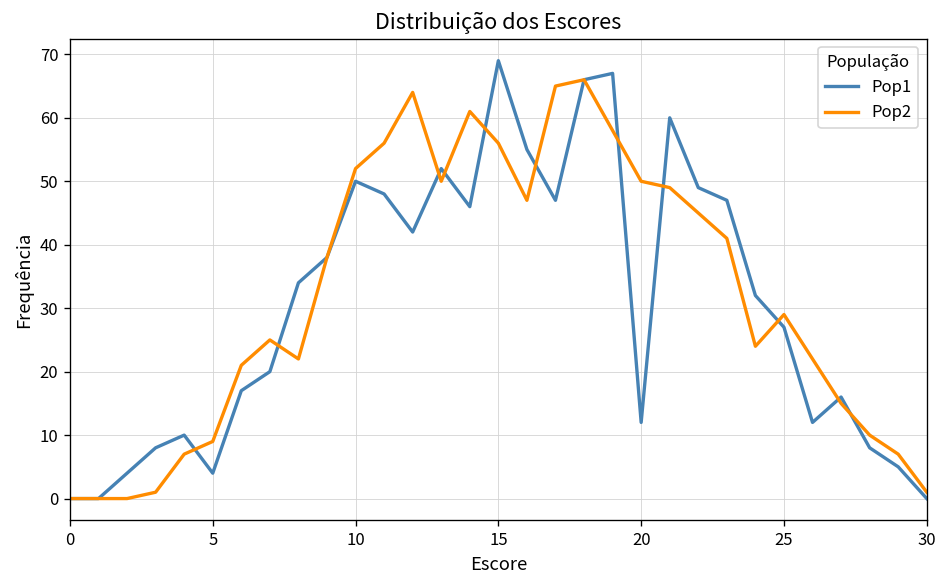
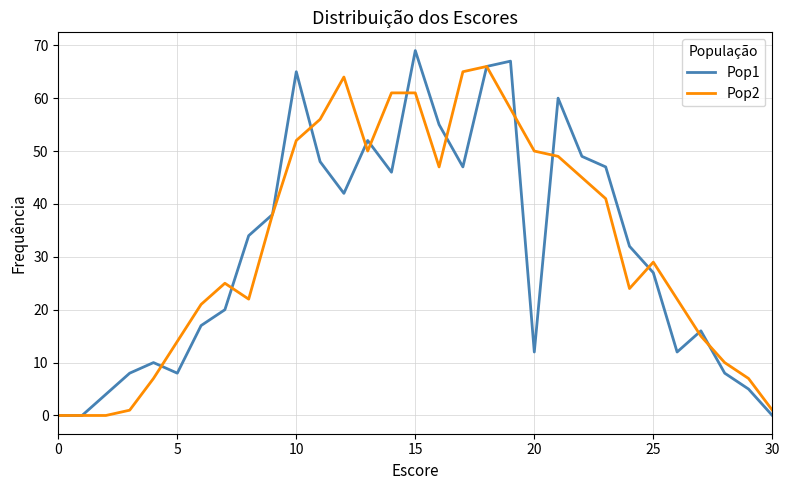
  {
    "Pop1": {
-     "5": 4,
-     "10": 50,
+     "5": 8,
+     "10": 65,
      "15": 69,
      "20": 12,
      "25": 27,
      "30": 0
    },
    "Pop2": {
-     "5": 9,
+     "5": 14,
      "10": 52,
-     "15": 56,
+     "15": 61,
      "20": 50,
      "25": 29,
      "30": 1
    }
  }
